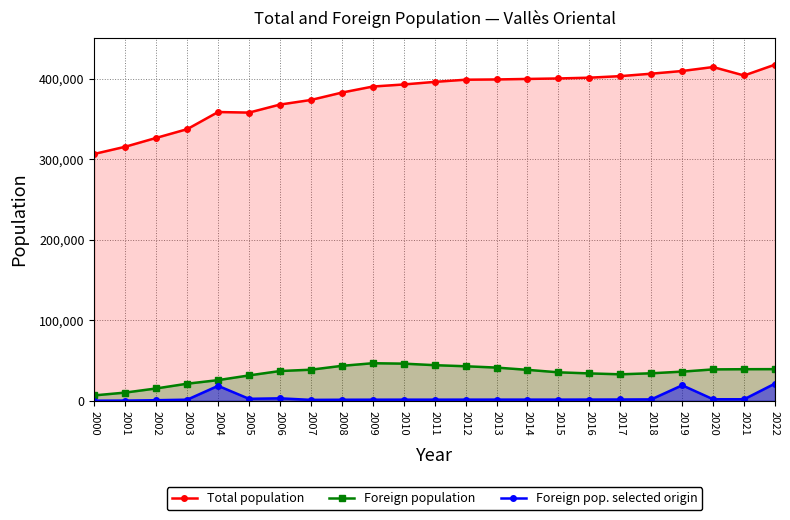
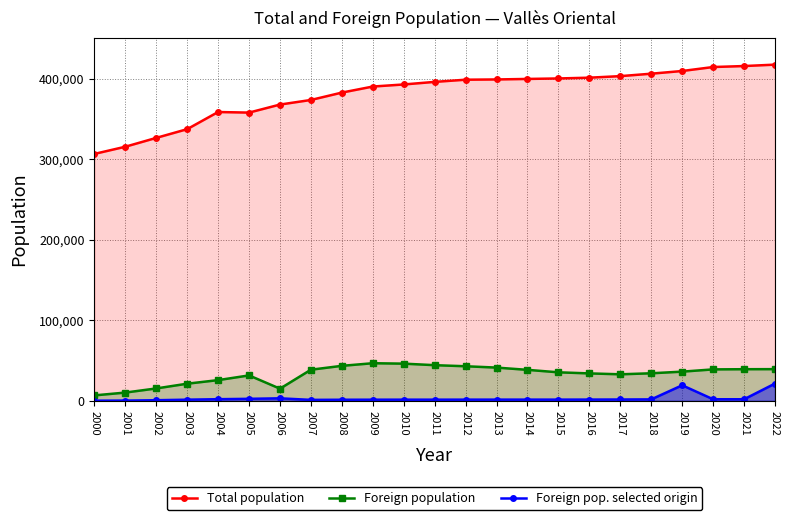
  {
    "Total population": {
      "2000": "310,000",
      "2001": "320,000",
      "2002": "330,000",
      "2003": "340,000",
      "2004": "360,000",
      "2005": "360,000",
      "2006": "370,000",
      "2007": "370,000",
      "2008": "380,000",
      "2009": "390,000",
      "2010": "390,000",
      "2011": "400,000",
      "2012": "400,000",
      "2013": "400,000",
      "2014": "400,000",
      "2015": "400,000",
      "2016": "400,000",
      "2017": "400,000",
      "2018": "410,000",
      "2019": "410,000",
      "2020": "410,000",
-     "2021": "400,000",
+     "2021": "420,000",
      "2022": "420,000"
    },
    "Foreign population": {
      "2000": "10,000",
      "2001": "10,000",
      "2002": "20,000",
      "2003": "20,000",
      "2004": "30,000",
      "2005": "30,000",
-     "2006": "40,000",
+     "2006": "20,000",
      "2007": "40,000",
      "2008": "40,000",
      "2009": "50,000",
      "2010": "50,000",
      "2011": "40,000",
      "2012": "40,000",
      "2013": "40,000",
      "2014": "40,000",
      "2015": "40,000",
      "2016": "30,000",
      "2017": "30,000",
      "2018": "30,000",
      "2019": "40,000",
      "2020": "40,000",
      "2021": "40,000",
      "2022": "40,000"
    },
    "Foreign pop. selected origin": {
      "2000": "0",
      "2001": "0",
      "2002": "0",
      "2003": "0",
-     "2004": "20,000",
+     "2004": "0",
      "2005": "0",
      "2006": "0",
      "2007": "0",
      "2008": "0",
      "2009": "0",
      "2010": "0",
      "2011": "0",
      "2012": "0",
      "2013": "0",
      "2014": "0",
      "2015": "0",
      "2016": "0",
      "2017": "0",
      "2018": "0",
      "2019": "20,000",
      "2020": "0",
      "2021": "0",
      "2022": "20,000"
    }
  }
